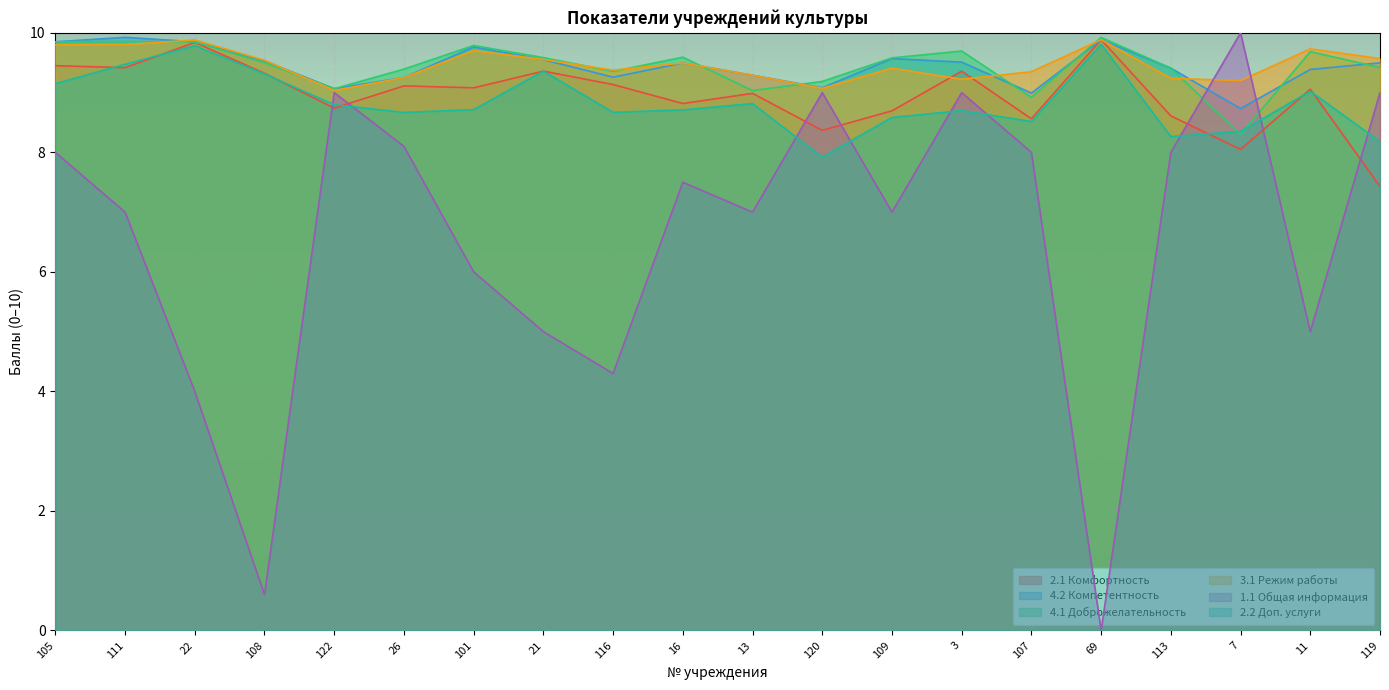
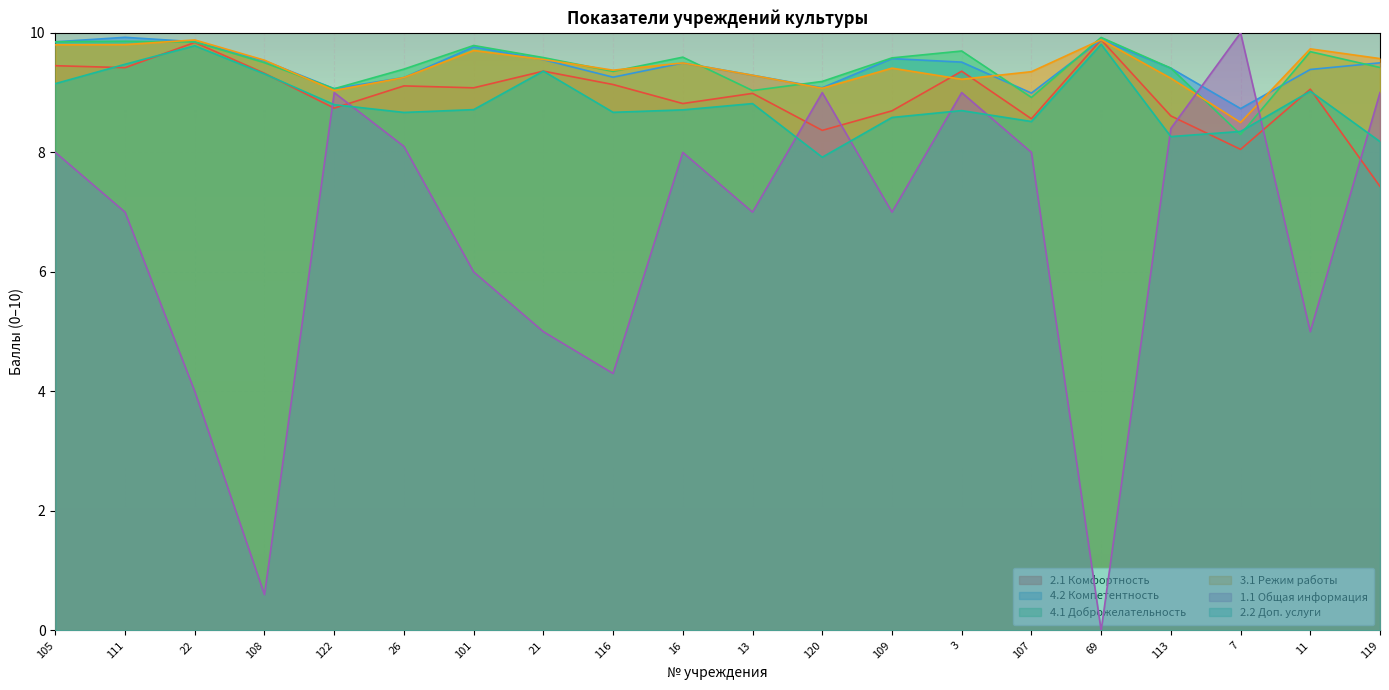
  {
    "2.1 Комфортность": {
      "105": 9.5,
      "111": 9.4,
      "122": 8.7,
      "26": 9.1,
      "101": 9.1,
      "116": 9.1,
      "16": 8.8,
      "13": 9.0,
      "120": 8.4,
      "109": 8.7,
      "3": 9.4,
      "107": 8.6,
      "113": 8.6,
      "7": 8.1,
      "119": 7.4
    },
    "3.1 Режим работы": {
      "105": 9.8,
      "111": 9.8,
      "101": 9.7,
      "109": 9.4,
      "3": 9.2,
      "107": 9.4,
      "113": 9.2,
-     "7": 9.2,
+     "7": 8.5,
      "11": 9.7,
      "119": 9.6
    },
    "1.1 Общая информация": {
      "105": 8.0,
      "111": 7.0,
      "22": 4.0,
      "108": 0.6,
      "26": 8.1,
      "101": 6.0,
      "21": 5.0,
      "116": 4.3,
-     "16": 7.5,
+     "16": 8.0,
      "13": 7.0,
      "120": 9.0,
      "109": 7.0,
      "3": 9.0,
      "107": 8.0,
      "69": 0.0,
-     "113": 8.0,
+     "113": 8.4,
      "7": 10.0,
      "11": 5.0,
      "119": 9.0
    }
  }
